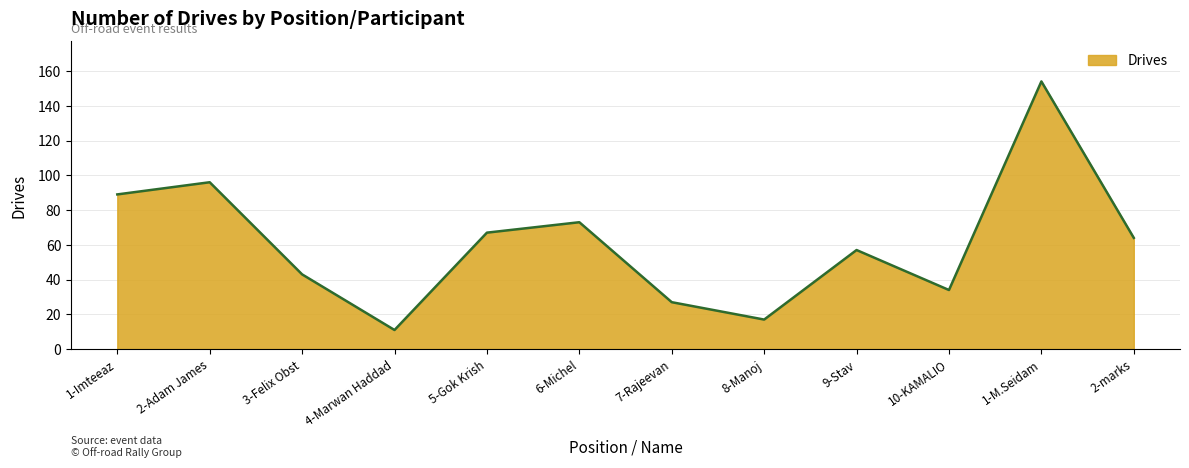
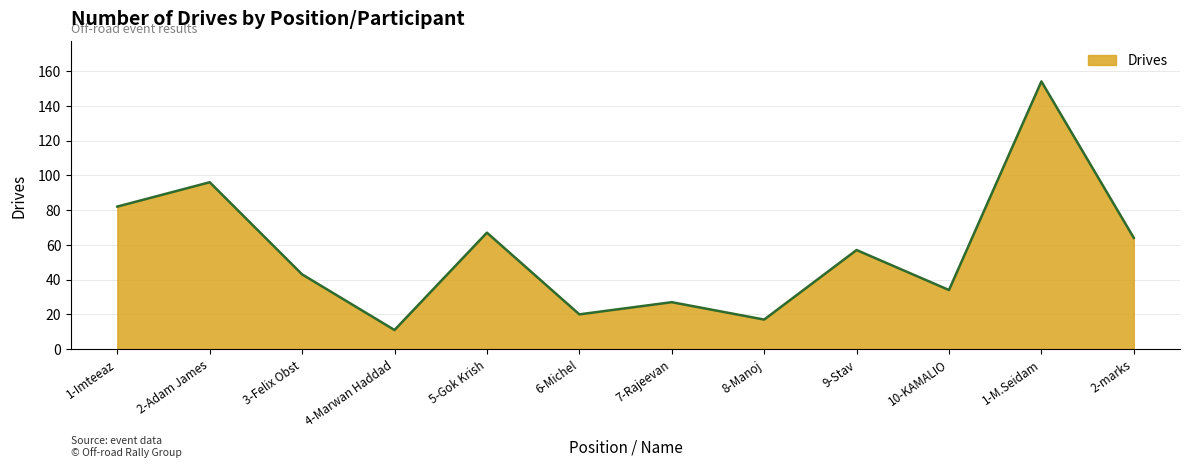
  {
-   "1-Imteeaz": 89,
+   "1-Imteeaz": 82,
    "2-Adam James": 96,
    "3-Felix Obst": 43,
    "4-Marwan Haddad": 11,
    "5-Gok Krish": 67,
-   "6-Michel": 73,
+   "6-Michel": 20,
    "7-Rajeevan": 27,
    "8-Manoj": 17,
    "9-Stav": 57,
    "10-KAMALIO": 34,
    "1-M.Seidam": 154,
    "2-marks": 64
  }
